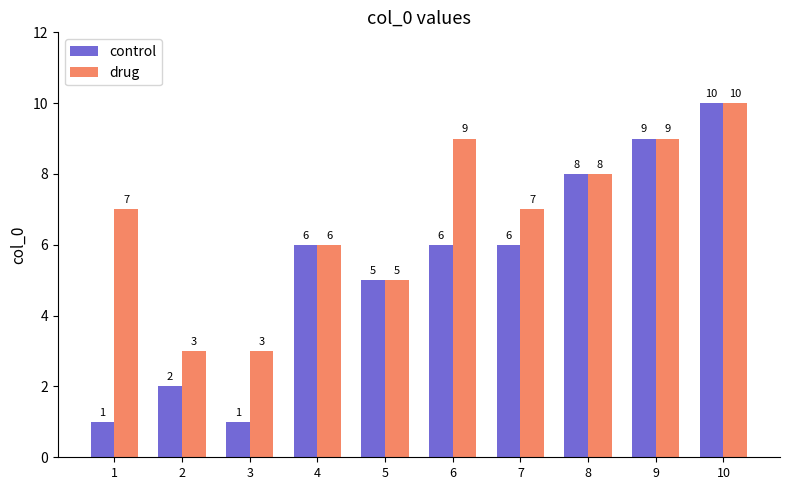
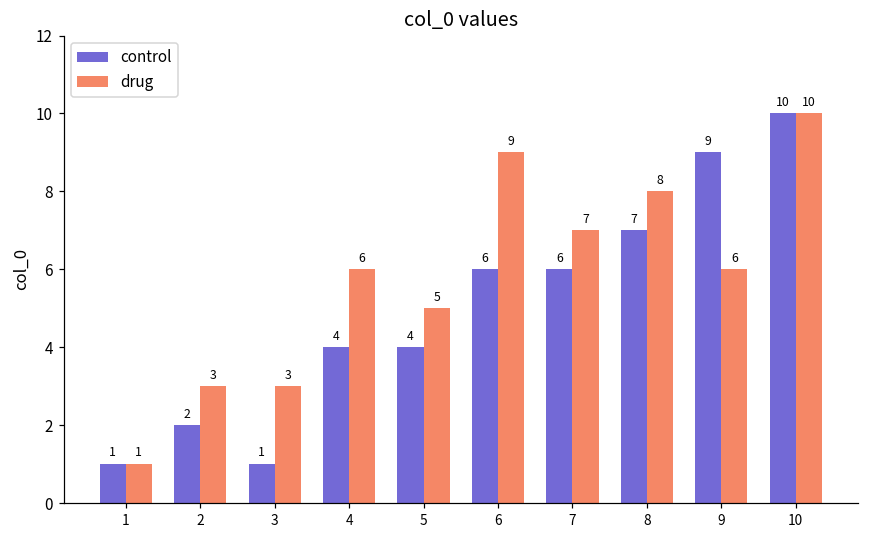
  {
    "control": {
      "1": 1,
      "2": 2,
      "3": 1,
-     "4": 6,
-     "5": 5,
+     "4": 4,
+     "5": 4,
      "6": 6,
      "7": 6,
-     "8": 8,
+     "8": 7,
      "9": 9,
      "10": 10
    },
    "drug": {
-     "1": 7,
+     "1": 1,
      "2": 3,
      "3": 3,
      "4": 6,
      "5": 5,
      "6": 9,
      "7": 7,
      "8": 8,
-     "9": 9,
+     "9": 6,
      "10": 10
    }
  }
